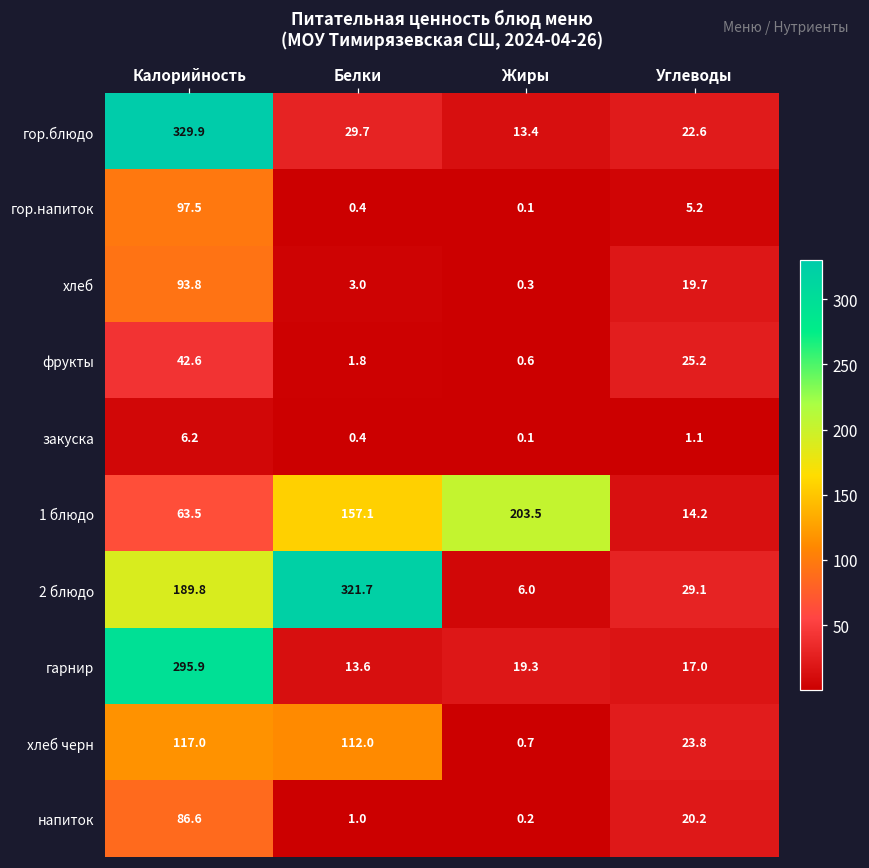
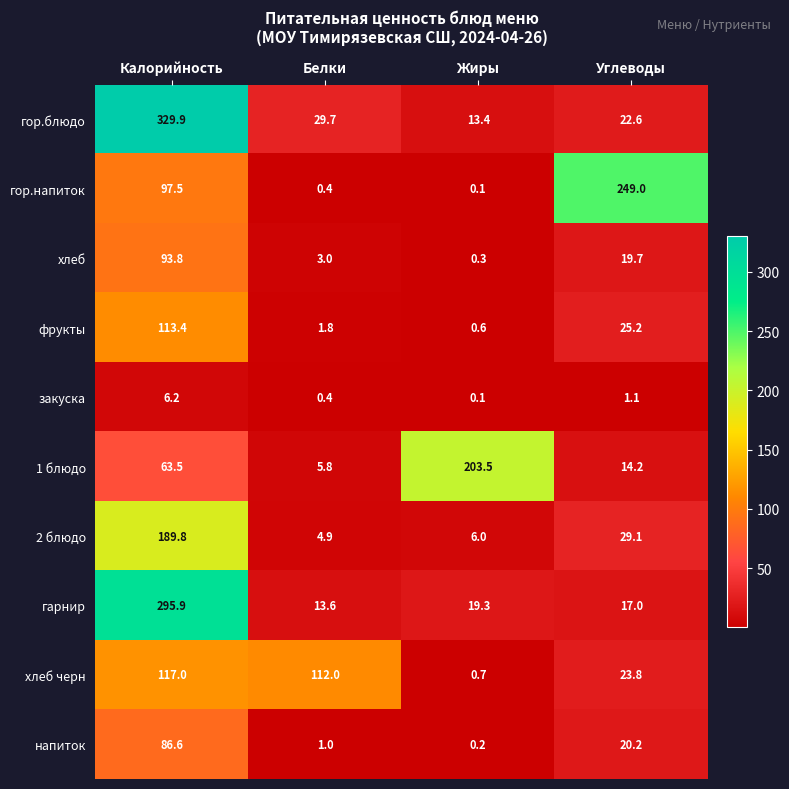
  {
    "гор.блюдо": {
      "Калорийность": 329.9,
      "Белки": 29.7,
      "Жиры": 13.4,
      "Углеводы": 22.6
    },
    "гор.напиток": {
      "Калорийность": 97.5,
      "Белки": 0.4,
      "Жиры": 0.1,
-     "Углеводы": 5.2
+     "Углеводы": 249.0
    },
    "хлеб": {
      "Калорийность": 93.8,
      "Белки": 3.0,
      "Жиры": 0.3,
      "Углеводы": 19.7
    },
    "фрукты": {
-     "Калорийность": 42.6,
+     "Калорийность": 113.4,
      "Белки": 1.8,
      "Жиры": 0.6,
      "Углеводы": 25.2
    },
    "закуска": {
      "Калорийность": 6.2,
      "Белки": 0.4,
      "Жиры": 0.1,
      "Углеводы": 1.1
    },
    "1 блюдо": {
      "Калорийность": 63.5,
-     "Белки": 157.1,
+     "Белки": 5.8,
      "Жиры": 203.5,
      "Углеводы": 14.2
    },
    "2 блюдо": {
      "Калорийность": 189.8,
-     "Белки": 321.7,
+     "Белки": 4.9,
      "Жиры": 6.0,
      "Углеводы": 29.1
    },
    "гарнир": {
      "Калорийность": 295.9,
      "Белки": 13.6,
      "Жиры": 19.3,
      "Углеводы": 17.0
    },
    "хлеб черн": {
      "Калорийность": 117.0,
      "Белки": 112.0,
      "Жиры": 0.7,
      "Углеводы": 23.8
    },
    "напиток": {
      "Калорийность": 86.6,
      "Белки": 1.0,
      "Жиры": 0.2,
      "Углеводы": 20.2
    }
  }
